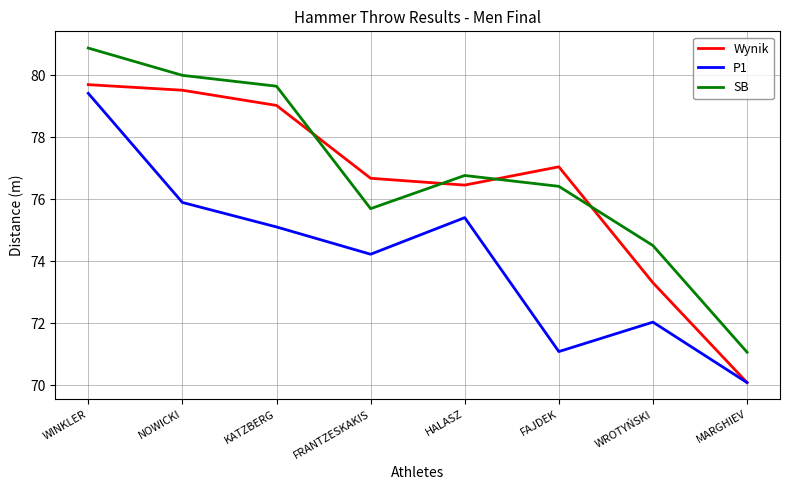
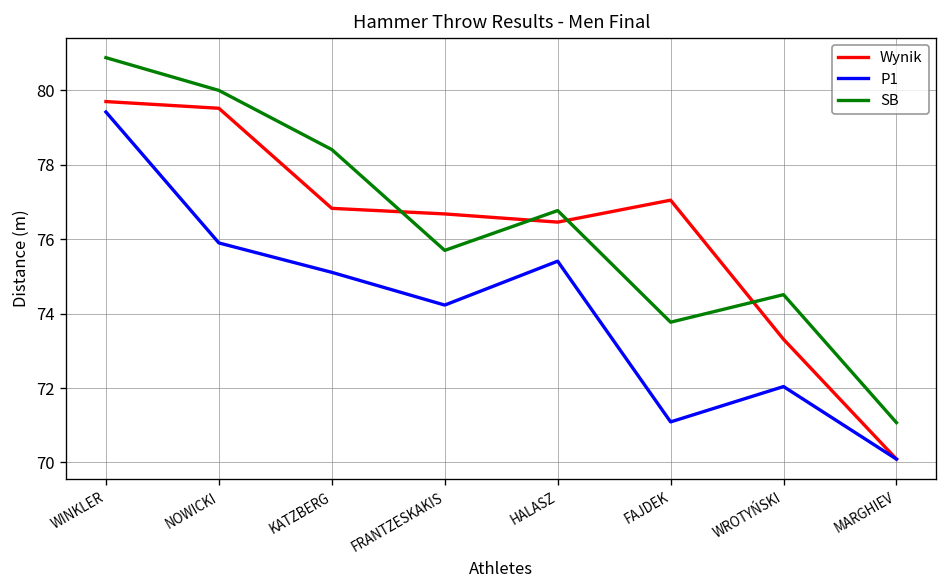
  {
    "Wynik": {
      "WINKLER": 79.7,
      "NOWICKI": 79.5,
-     "KATZBERG": 79.0,
+     "KATZBERG": 76.8,
      "FRANTZESKAKIS": 76.7,
      "HALASZ": 76.5,
      "FAJDEK": 77.1,
      "WROTYŃSKI": 73.3
    },
    "P1": {
      "WINKLER": 79.4,
      "NOWICKI": 75.9,
      "KATZBERG": 75.1,
      "FRANTZESKAKIS": 74.2,
      "HALASZ": 75.4,
      "FAJDEK": 71.1,
      "WROTYŃSKI": 72.0
    },
    "SB": {
      "WINKLER": 80.9,
      "NOWICKI": 80.0,
-     "KATZBERG": 79.7,
+     "KATZBERG": 78.4,
      "FRANTZESKAKIS": 75.7,
      "HALASZ": 76.8,
-     "FAJDEK": 76.4,
+     "FAJDEK": 73.8,
      "WROTYŃSKI": 74.5,
      "MARGHIEV": 71.1
    }
  }
